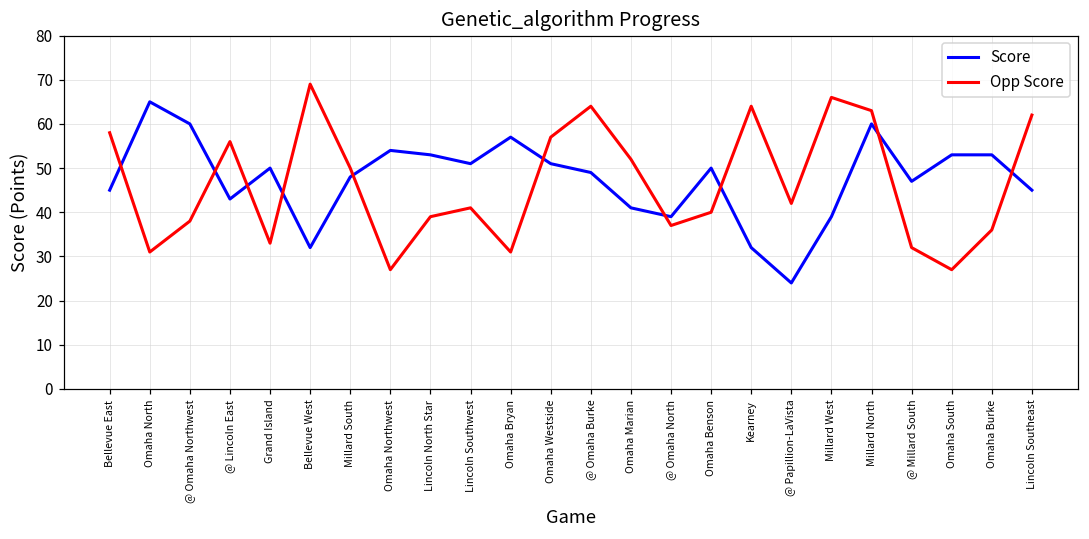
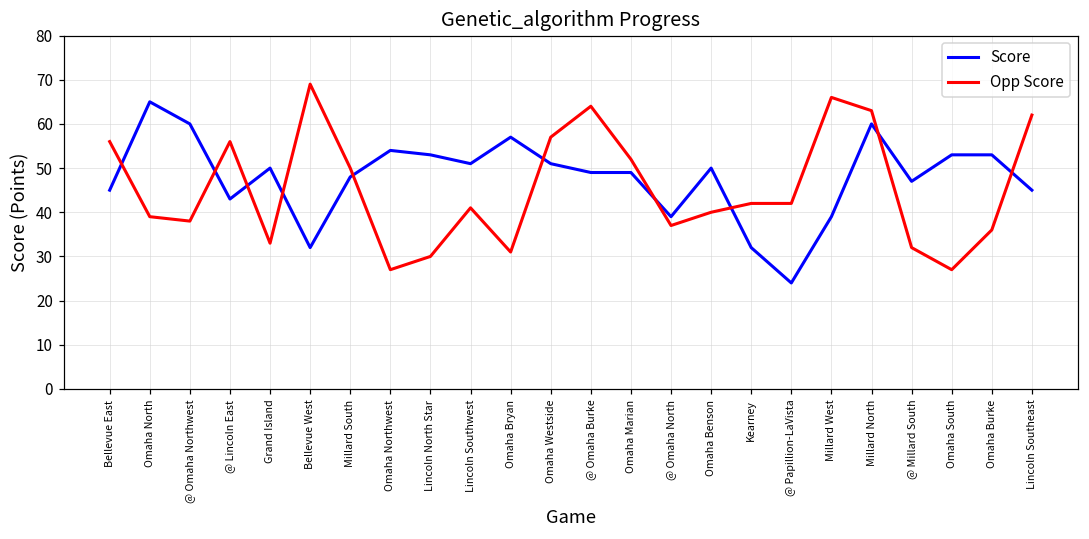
  {
    "Score": {
      "Bellevue East": 45,
      "Omaha North": 65,
      "@ Omaha Northwest": 60,
      "@ Lincoln East": 43,
      "Grand Island": 50,
      "Bellevue West": 32,
      "Millard South": 48,
      "Omaha Northwest": 54,
      "Lincoln North Star": 53,
      "Lincoln Southwest": 51,
      "Omaha Bryan": 57,
      "Omaha Westside": 51,
      "@ Omaha Burke": 49,
-     "Omaha Marian": 41,
+     "Omaha Marian": 49,
      "@ Omaha North": 39,
      "Omaha Benson": 50,
      "Kearney": 32,
      "@ Papillion-LaVista": 24,
      "Millard West": 39,
      "Millard North": 60,
      "@ Millard South": 47,
      "Omaha South": 53,
      "Omaha Burke": 53,
      "Lincoln Southeast": 45
    },
    "Opp Score": {
-     "Bellevue East": 58,
-     "Omaha North": 31,
+     "Bellevue East": 56,
+     "Omaha North": 39,
      "@ Omaha Northwest": 38,
      "@ Lincoln East": 56,
      "Grand Island": 33,
      "Bellevue West": 69,
      "Millard South": 50,
      "Omaha Northwest": 27,
-     "Lincoln North Star": 39,
+     "Lincoln North Star": 30,
      "Lincoln Southwest": 41,
      "Omaha Bryan": 31,
      "Omaha Westside": 57,
      "@ Omaha Burke": 64,
      "Omaha Marian": 52,
      "@ Omaha North": 37,
      "Omaha Benson": 40,
-     "Kearney": 64,
+     "Kearney": 42,
      "@ Papillion-LaVista": 42,
      "Millard West": 66,
      "Millard North": 63,
      "@ Millard South": 32,
      "Omaha South": 27,
      "Omaha Burke": 36,
      "Lincoln Southeast": 62
    }
  }
